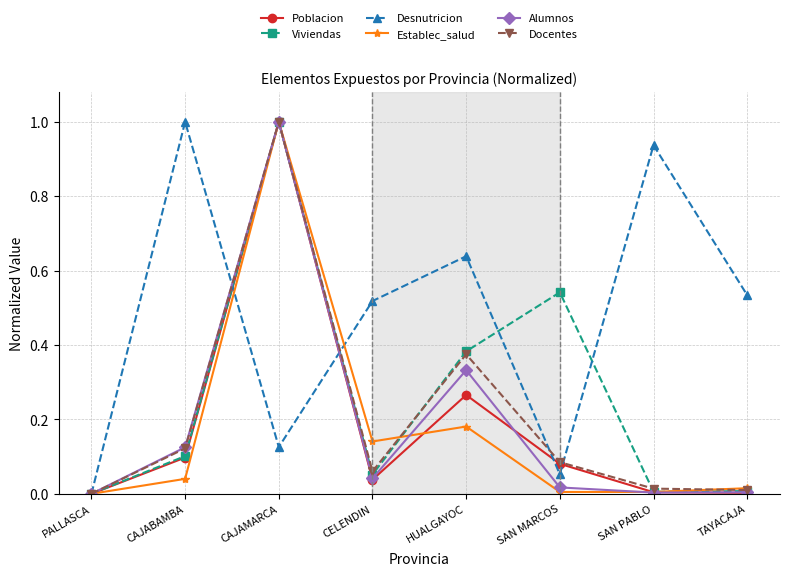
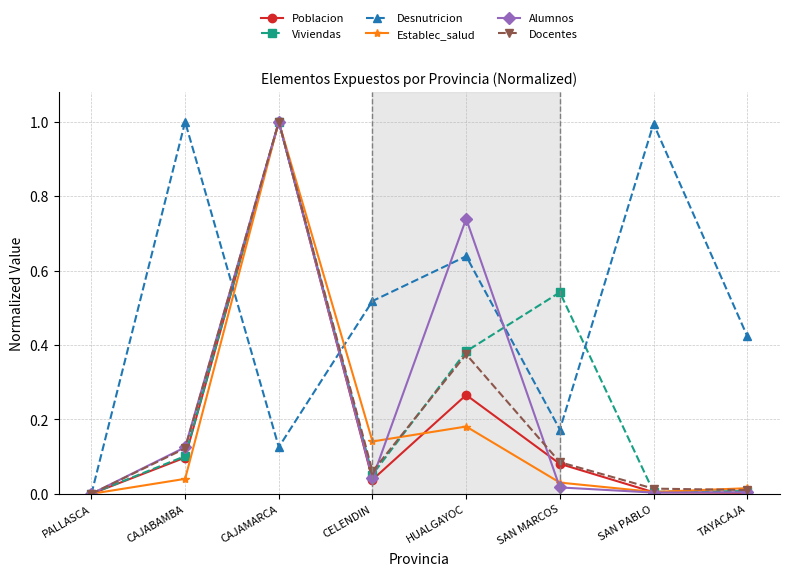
  {
    "Poblacion": {
      "HUALGAYOC": 0.27
    },
    "Viviendas": {
      "CELENDIN": 0.05,
      "HUALGAYOC": 0.38,
      "SAN MARCOS": 0.54
    },
    "Desnutricion": {
      "CAJABAMBA": 1.00,
      "CAJAMARCA": 0.13,
      "CELENDIN": 0.52,
      "HUALGAYOC": 0.64,
-     "SAN MARCOS": 0.05,
-     "SAN PABLO": 0.94,
-     "TAYACAJA": 0.53
+     "SAN MARCOS": 0.17,
+     "SAN PABLO": 0.99,
+     "TAYACAJA": 0.42
    },
    "Establec_salud": {
      "CAJABAMBA": 0.04,
      "CELENDIN": 0.14,
      "HUALGAYOC": 0.18,
-     "SAN MARCOS": 0.01
+     "SAN MARCOS": 0.03
    },
    "Alumnos": {
-     "HUALGAYOC": 0.33,
+     "HUALGAYOC": 0.74,
      "SAN MARCOS": 0.02
    },
    "Docentes": {
      "CELENDIN": 0.06,
      "HUALGAYOC": 0.38,
      "SAN PABLO": 0.01
    }
  }
